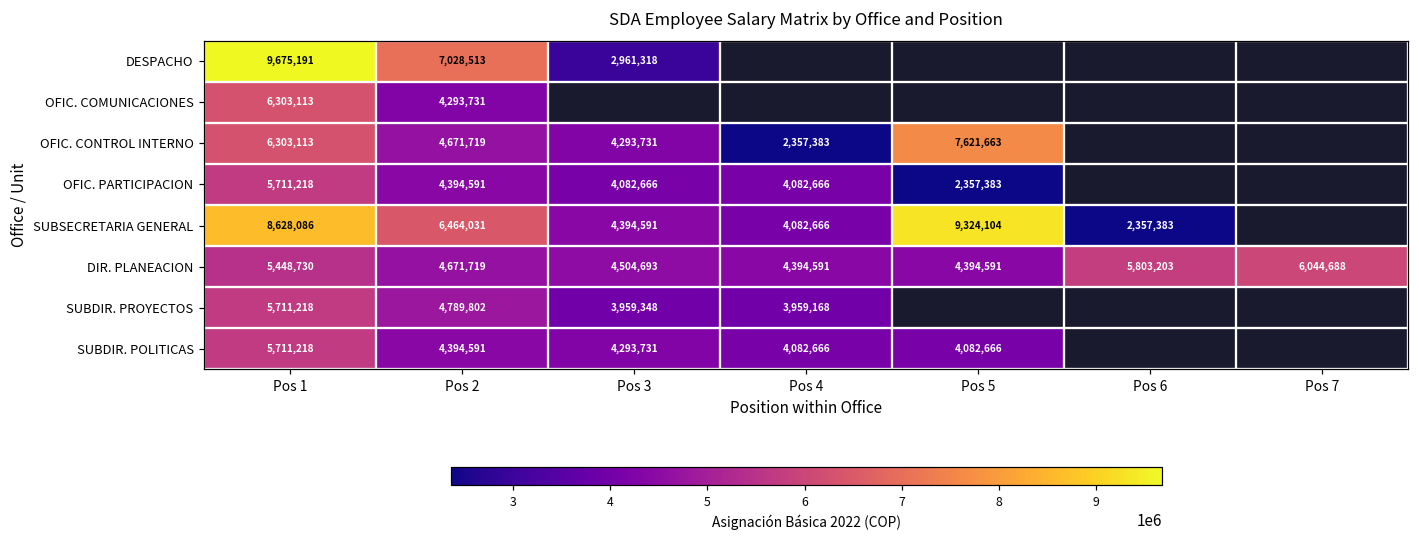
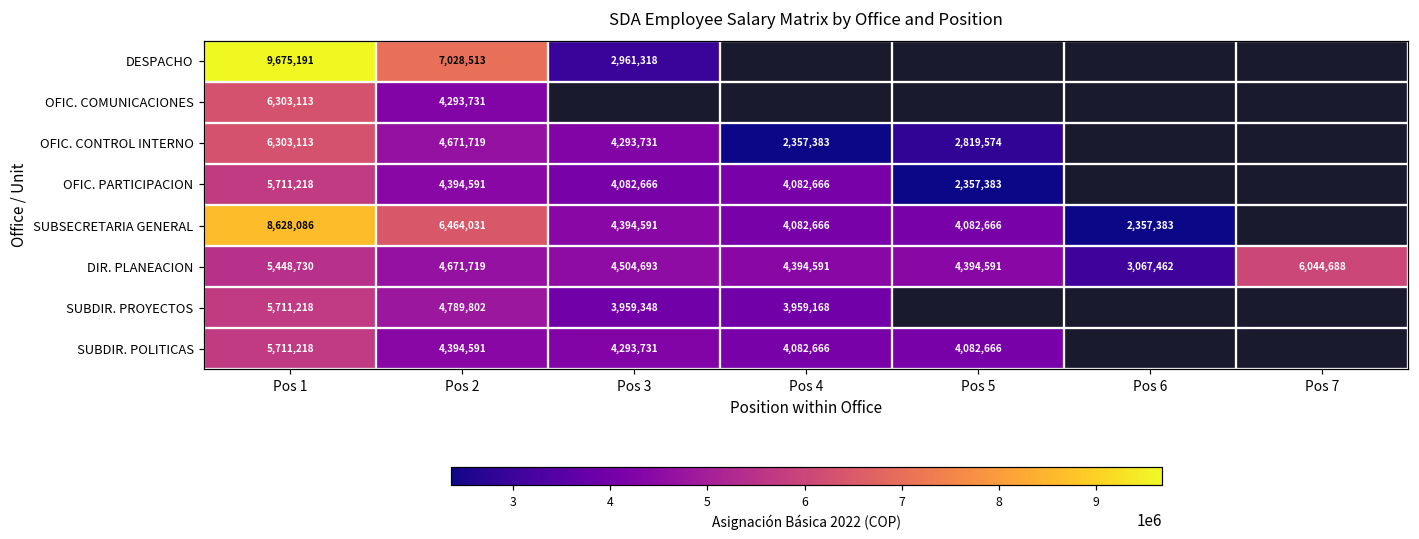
  {
    "DESPACHO": {
      "Pos 1": "9,675,191",
      "Pos 2": "7,028,513",
      "Pos 3": "2,961,318"
    },
    "OFIC. COMUNICACIONES": {
      "Pos 1": "6,303,113",
      "Pos 2": "4,293,731"
    },
    "OFIC. CONTROL INTERNO": {
      "Pos 1": "6,303,113",
      "Pos 2": "4,671,719",
      "Pos 3": "4,293,731",
      "Pos 4": "2,357,383",
-     "Pos 5": "7,621,663"
+     "Pos 5": "2,819,574"
    },
    "OFIC. PARTICIPACION": {
      "Pos 1": "5,711,218",
      "Pos 2": "4,394,591",
      "Pos 3": "4,082,666",
      "Pos 4": "4,082,666",
      "Pos 5": "2,357,383"
    },
    "SUBSECRETARIA GENERAL": {
      "Pos 1": "8,628,086",
      "Pos 2": "6,464,031",
      "Pos 3": "4,394,591",
      "Pos 4": "4,082,666",
-     "Pos 5": "9,324,104",
+     "Pos 5": "4,082,666",
      "Pos 6": "2,357,383"
    },
    "DIR. PLANEACION": {
      "Pos 1": "5,448,730",
      "Pos 2": "4,671,719",
      "Pos 3": "4,504,693",
      "Pos 4": "4,394,591",
      "Pos 5": "4,394,591",
-     "Pos 6": "5,803,203",
+     "Pos 6": "3,067,462",
      "Pos 7": "6,044,688"
    },
    "SUBDIR. PROYECTOS": {
      "Pos 1": "5,711,218",
      "Pos 2": "4,789,802",
      "Pos 3": "3,959,348",
      "Pos 4": "3,959,168"
    },
    "SUBDIR. POLITICAS": {
      "Pos 1": "5,711,218",
      "Pos 2": "4,394,591",
      "Pos 3": "4,293,731",
      "Pos 4": "4,082,666",
      "Pos 5": "4,082,666"
    }
  }
